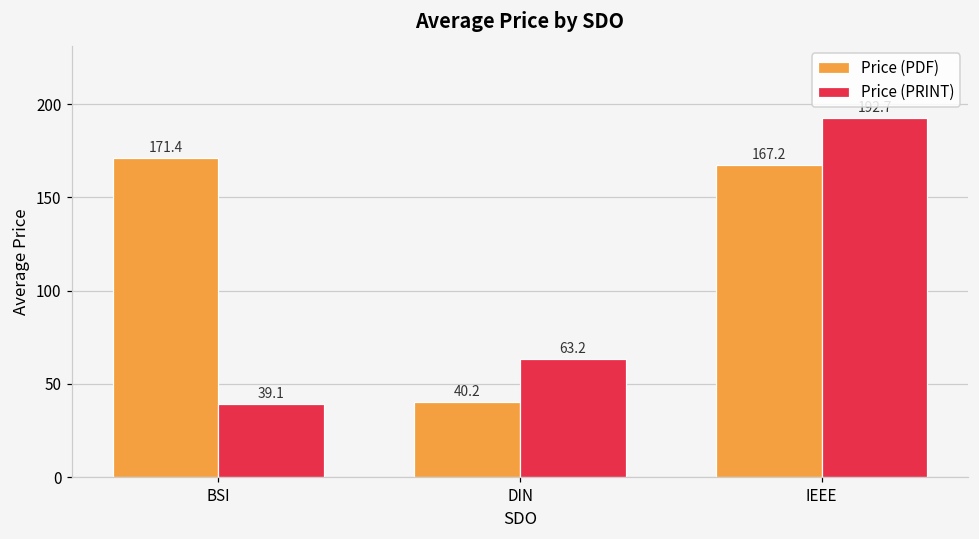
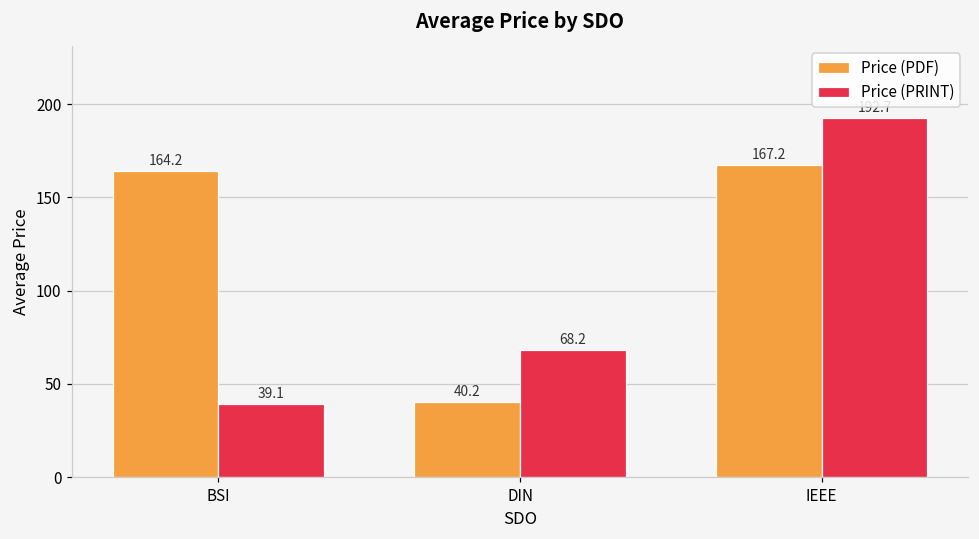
  {
    "Price (PDF)": {
-     "BSI": 171.4,
+     "BSI": 164.2,
      "DIN": 40.2,
      "IEEE": 167.2
    },
    "Price (PRINT)": {
      "BSI": 39.1,
-     "DIN": 63.2
+     "DIN": 68.2
    }
  }
